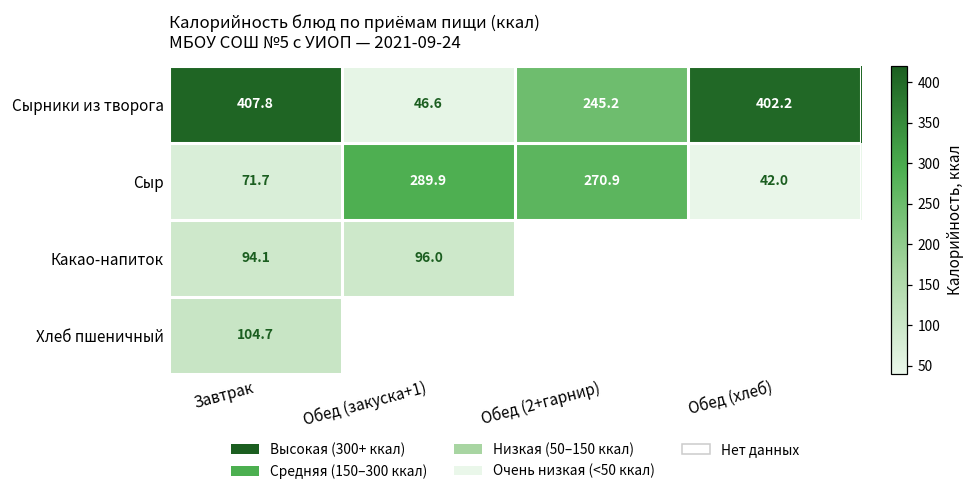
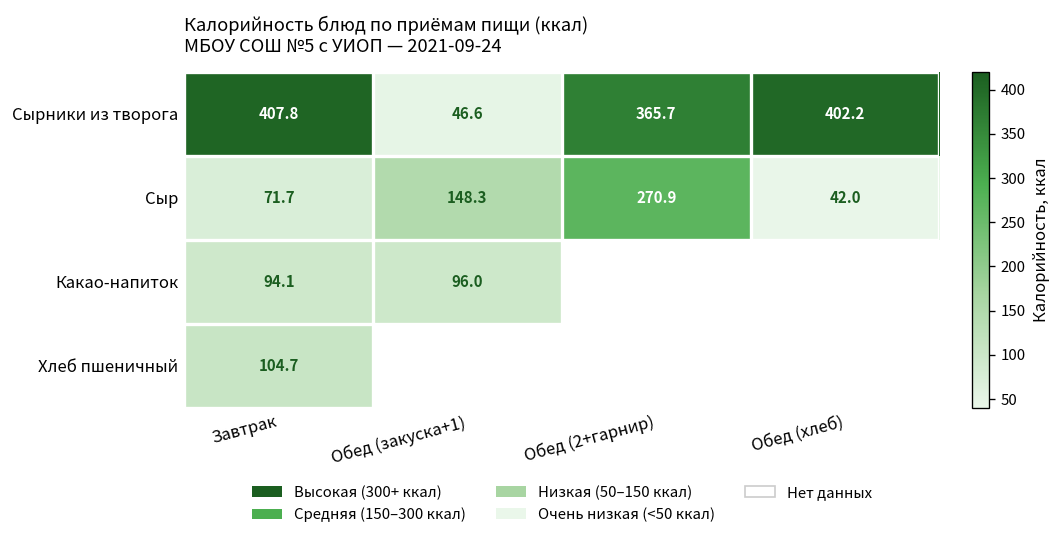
  {
    "Сырники из творога": {
      "Завтрак": 407.8,
      "Обед (закуска+1)": 46.6,
-     "Обед (2+гарнир)": 245.2,
+     "Обед (2+гарнир)": 365.7,
      "Обед (хлеб)": 402.2
    },
    "Сыр": {
      "Завтрак": 71.7,
-     "Обед (закуска+1)": 289.9,
+     "Обед (закуска+1)": 148.3,
      "Обед (2+гарнир)": 270.9,
      "Обед (хлеб)": 42.0
    },
    "Какао-напиток": {
      "Завтрак": 94.1,
      "Обед (закуска+1)": 96.0
    },
    "Хлеб пшеничный": {
      "Завтрак": 104.7
    }
  }
